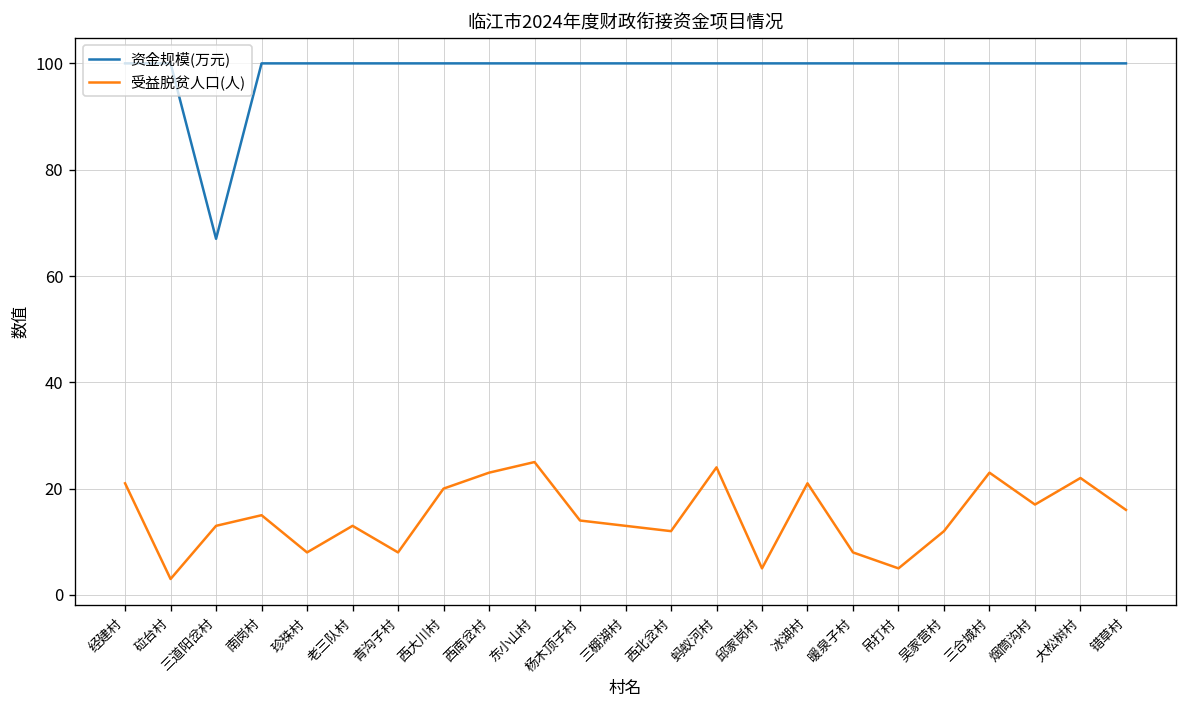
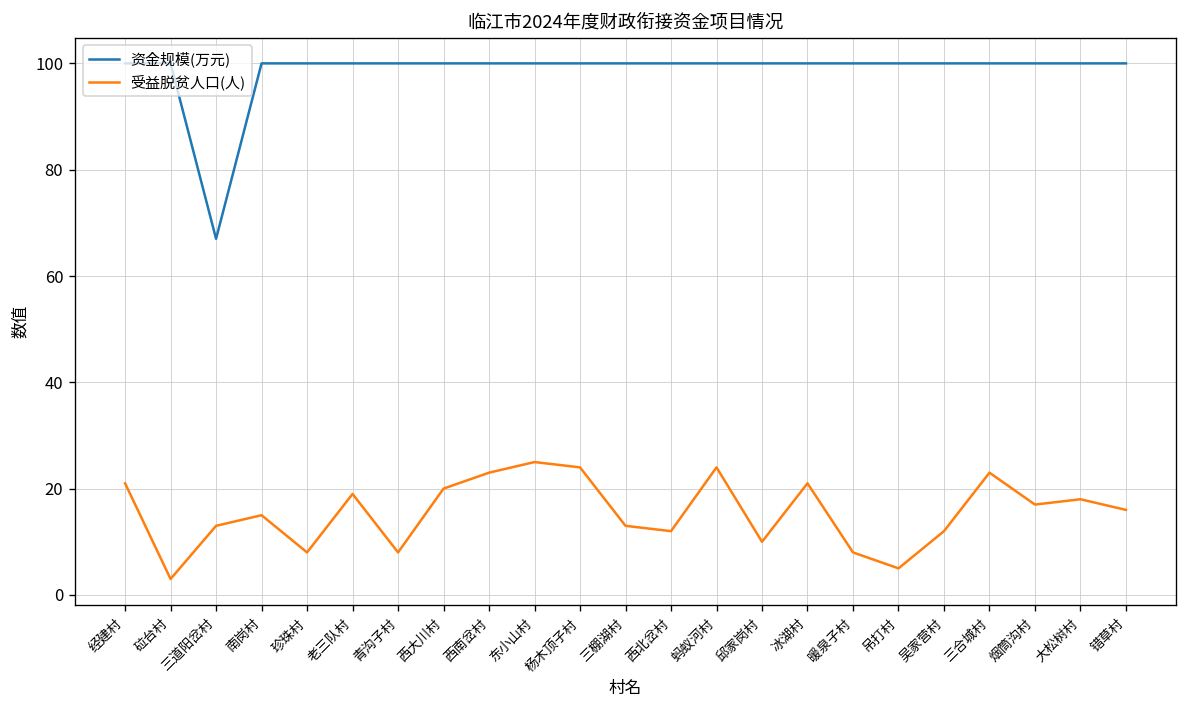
  {
    "资金规模(万元)": {
      "三道阳岔村": 67,
      "南岗村": 100,
      "珍珠村": 100,
      "老三队村": 100,
      "青沟子村": 100,
      "西大川村": 100,
      "西南岔村": 100,
      "东小山村": 100,
      "杨木顶子村": 100,
      "三棚湖村": 100,
      "西北岔村": 100,
      "蚂蚁河村": 100,
      "邱家岗村": 100,
      "冰湖村": 100,
      "暖泉子村": 100,
      "吊打村": 100,
      "吴家营村": 100,
      "三合城村": 100,
      "烟筒沟村": 100,
      "大松树村": 100,
      "错草村": 100
    },
    "受益脱贫人口(人)": {
      "经建村": 21,
      "砬台村": 3,
      "三道阳岔村": 13,
      "南岗村": 15,
      "珍珠村": 8,
-     "老三队村": 13,
+     "老三队村": 19,
      "青沟子村": 8,
      "西大川村": 20,
      "西南岔村": 23,
      "东小山村": 25,
-     "杨木顶子村": 14,
+     "杨木顶子村": 24,
      "三棚湖村": 13,
      "西北岔村": 12,
      "蚂蚁河村": 24,
-     "邱家岗村": 5,
+     "邱家岗村": 10,
      "冰湖村": 21,
      "暖泉子村": 8,
      "吊打村": 5,
      "吴家营村": 12,
      "三合城村": 23,
      "烟筒沟村": 17,
-     "大松树村": 22,
+     "大松树村": 18,
      "错草村": 16
    }
  }
